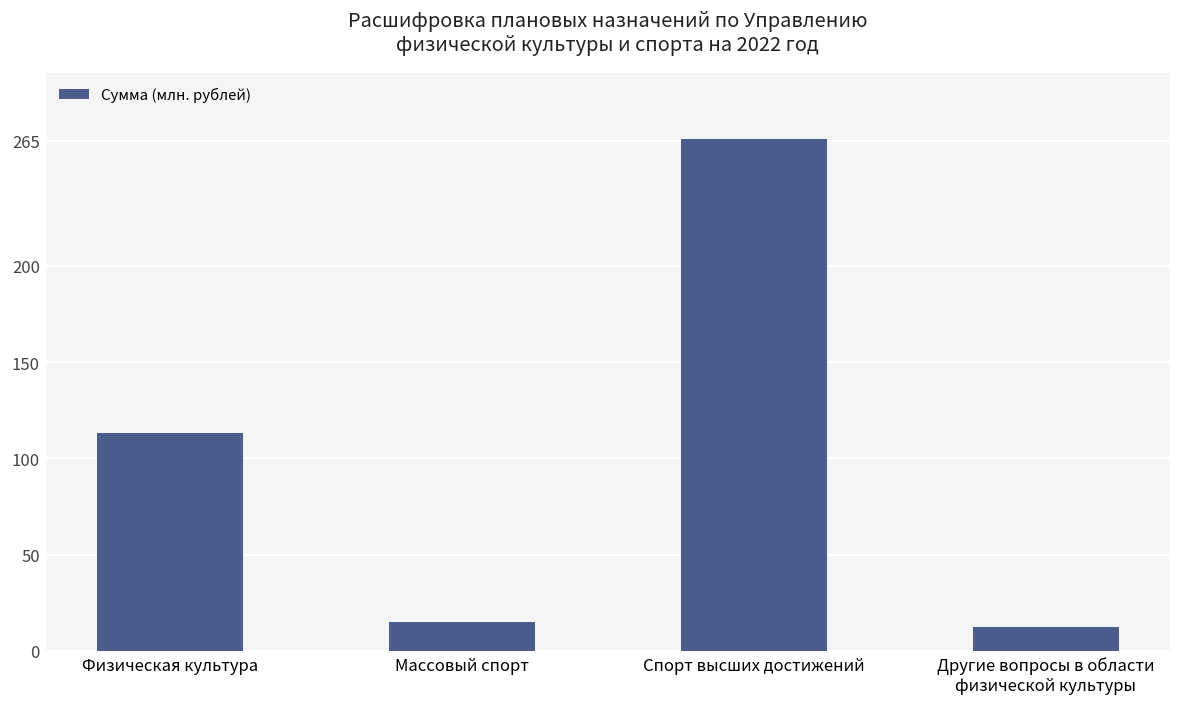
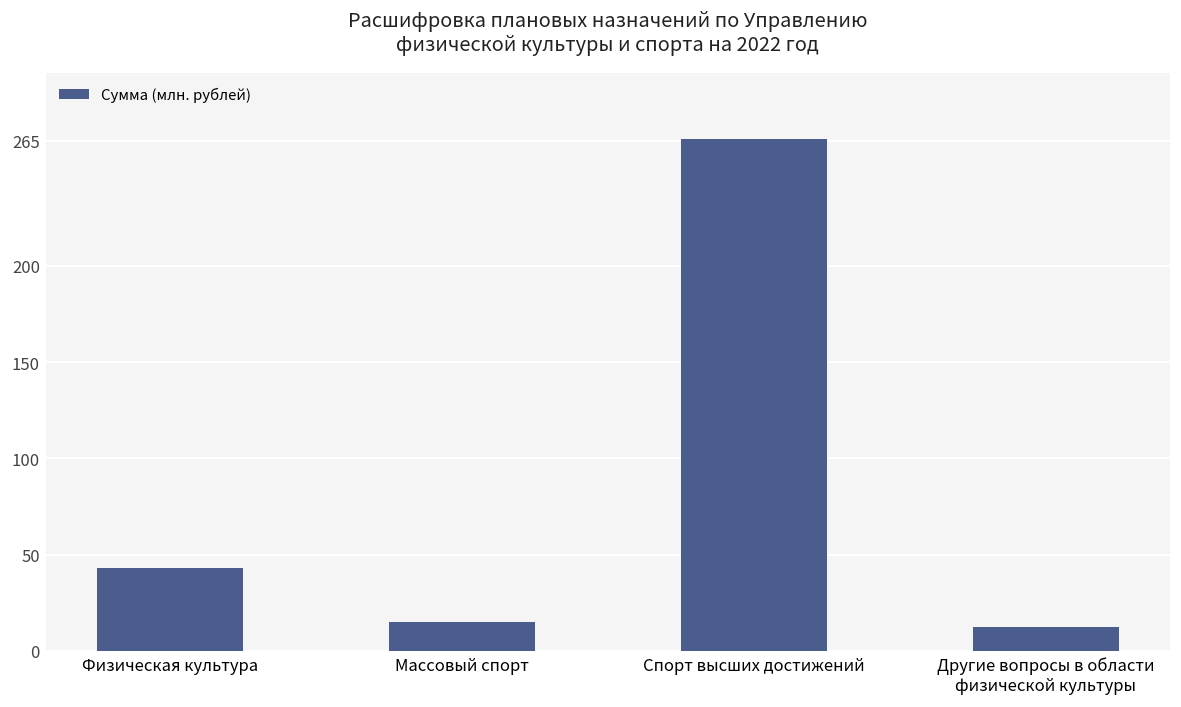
  {
-   "Физическая культура": 113,
+   "Физическая культура": 43,
    "Массовый спорт": 15,
    "Спорт высших достижений": 266,
    "Другие вопросы в области физической культуры": 13
  }
